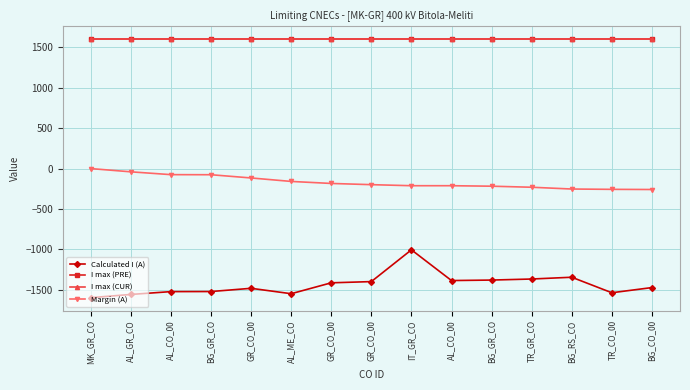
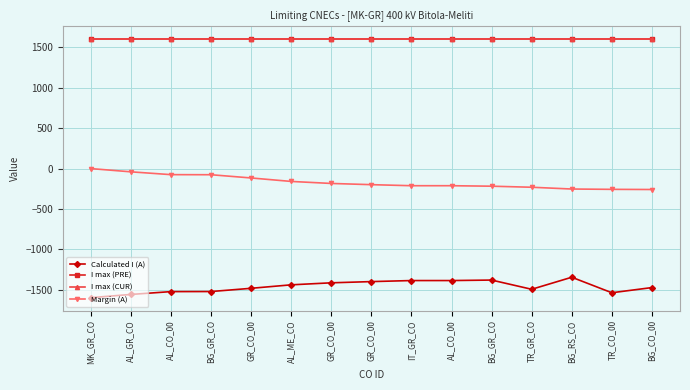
  {
    "Calculated I (A)": {
-     "AL_ME_CO": -1500,
-     "IT_GR_CO": -1000,
-     "TR_GR_CO": -1400,
+     "AL_ME_CO": -1400,
+     "IT_GR_CO": -1400,
+     "TR_GR_CO": -1500,
      "BG_RS_CO": -1300,
      "TR_CO_00": -1500,
      "BG_CO_00": -1500
    }
  }
